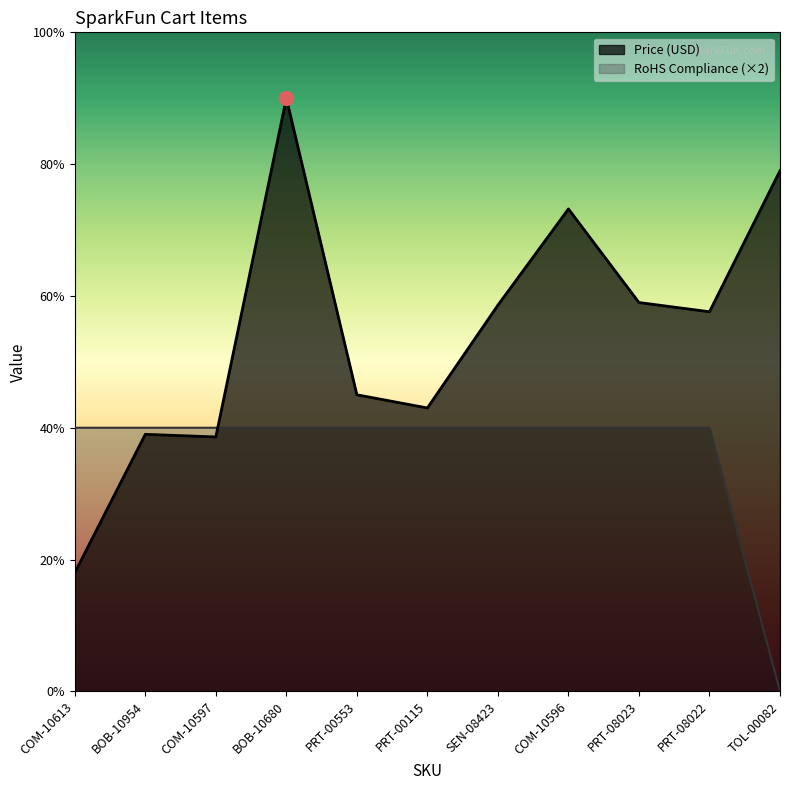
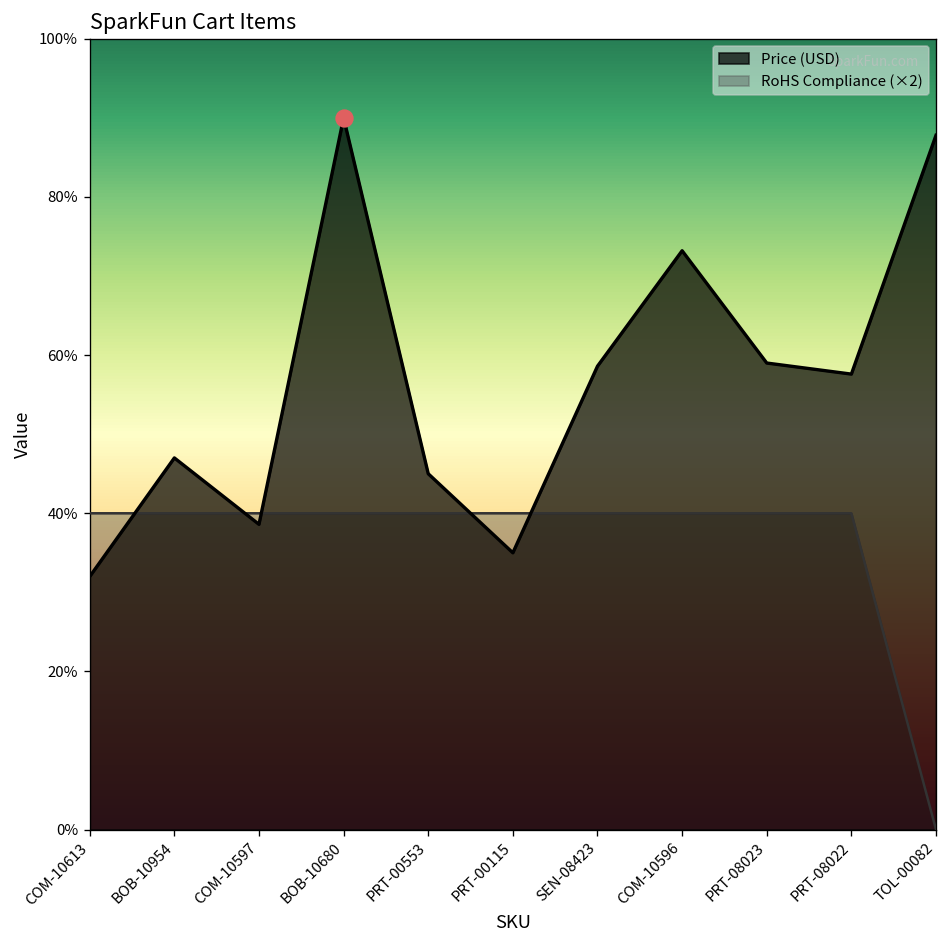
  {
    "Price (USD)": {
-     "COM-10613": "18%",
-     "BOB-10954": "39%",
+     "COM-10613": "32%",
+     "BOB-10954": "47%",
      "COM-10597": "39%",
      "PRT-00553": "45%",
-     "PRT-00115": "43%",
+     "PRT-00115": "35%",
      "SEN-08423": "59%",
      "COM-10596": "73%",
      "PRT-08023": "59%",
      "PRT-08022": "58%",
-     "TOL-00082": "79%"
+     "TOL-00082": "88%"
    },
    "RoHS Compliance (×2)": {
      "COM-10613": "40%",
      "BOB-10954": "40%",
      "COM-10597": "40%",
      "BOB-10680": "40%",
      "PRT-00553": "40%",
      "PRT-00115": "40%",
      "SEN-08423": "40%",
      "COM-10596": "40%",
      "PRT-08023": "40%",
      "PRT-08022": "40%",
      "TOL-00082": "0%"
    }
  }
